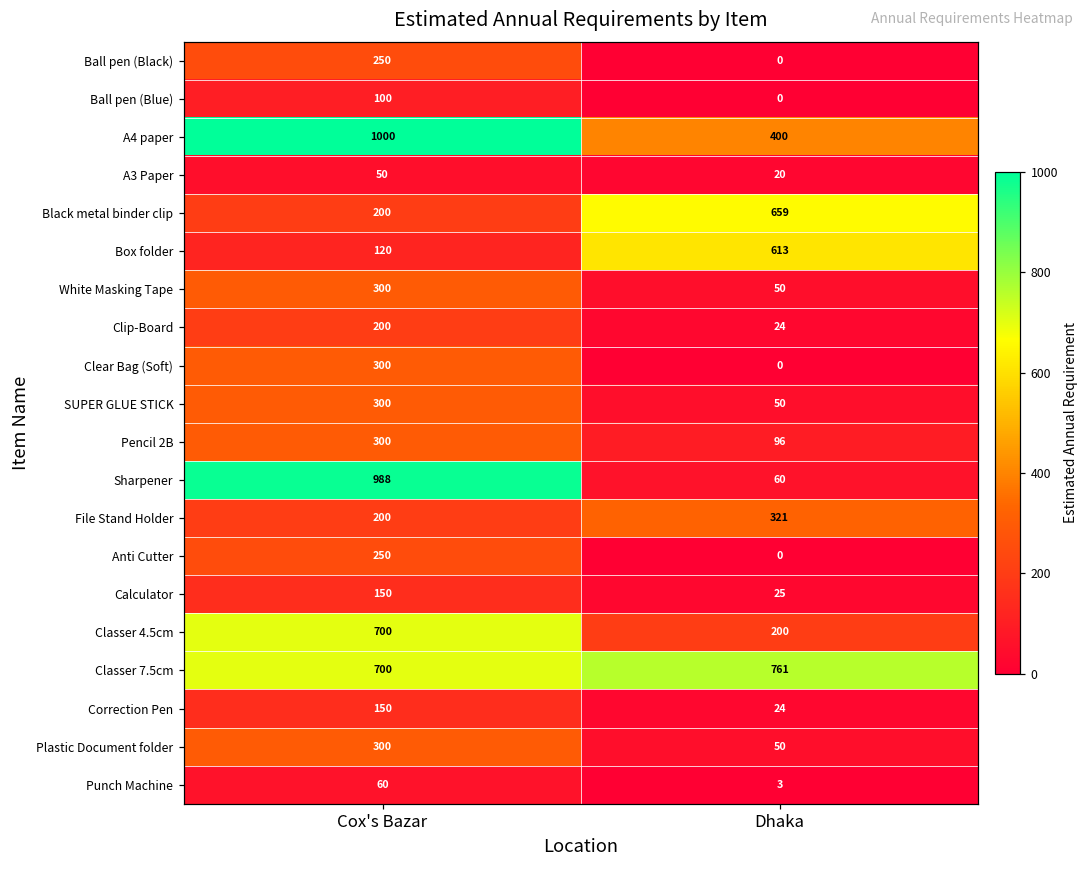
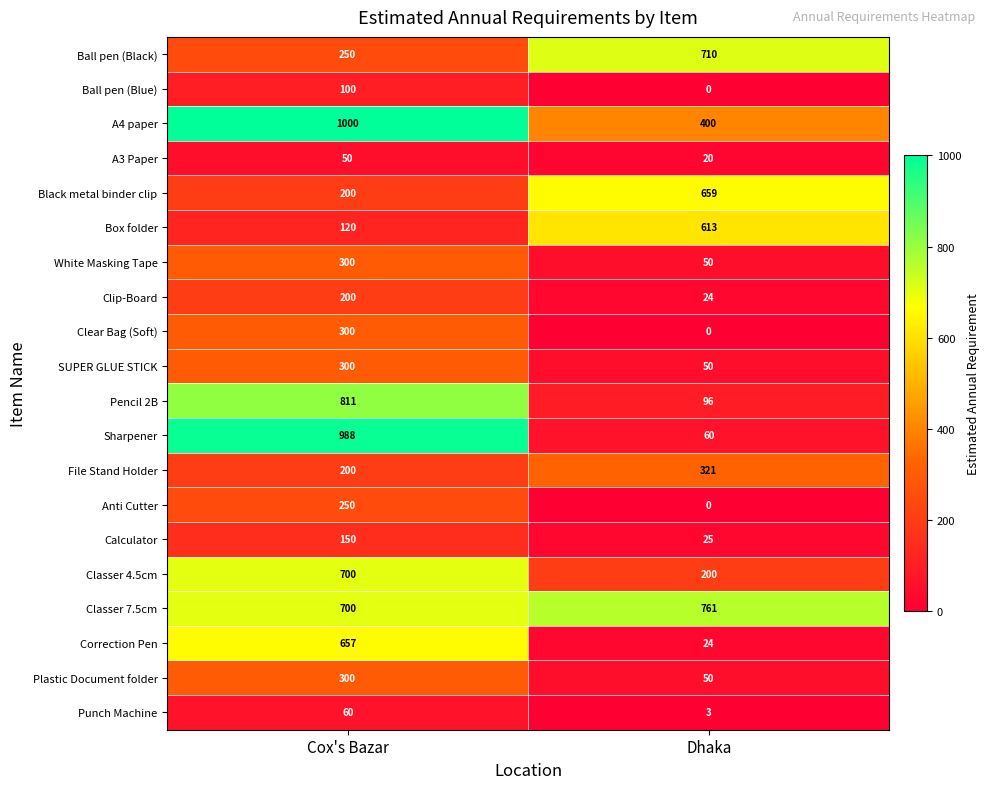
  {
    "Ball pen (Black)": {
      "Cox's Bazar": 250,
-     "Dhaka": 0
+     "Dhaka": 710
    },
    "Ball pen (Blue)": {
      "Cox's Bazar": 100,
      "Dhaka": 0
    },
    "A4 paper": {
      "Cox's Bazar": 1000,
      "Dhaka": 400
    },
    "A3 Paper": {
      "Cox's Bazar": 50,
      "Dhaka": 20
    },
    "Black metal binder clip": {
      "Cox's Bazar": 200,
      "Dhaka": 659
    },
    "Box folder": {
      "Cox's Bazar": 120,
      "Dhaka": 613
    },
    "White Masking Tape": {
      "Cox's Bazar": 300,
      "Dhaka": 50
    },
    "Clip-Board": {
      "Cox's Bazar": 200,
      "Dhaka": 24
    },
    "Clear Bag (Soft)": {
      "Cox's Bazar": 300,
      "Dhaka": 0
    },
    "SUPER GLUE STICK": {
      "Cox's Bazar": 300,
      "Dhaka": 50
    },
    "Pencil 2B": {
-     "Cox's Bazar": 300,
+     "Cox's Bazar": 811,
      "Dhaka": 96
    },
    "Sharpener": {
      "Cox's Bazar": 988,
      "Dhaka": 60
    },
    "File Stand Holder": {
      "Cox's Bazar": 200,
      "Dhaka": 321
    },
    "Anti Cutter": {
      "Cox's Bazar": 250,
      "Dhaka": 0
    },
    "Calculator": {
      "Cox's Bazar": 150,
      "Dhaka": 25
    },
    "Classer 4.5cm": {
      "Cox's Bazar": 700,
      "Dhaka": 200
    },
    "Classer 7.5cm": {
      "Cox's Bazar": 700,
      "Dhaka": 761
    },
    "Correction Pen": {
-     "Cox's Bazar": 150,
+     "Cox's Bazar": 657,
      "Dhaka": 24
    },
    "Plastic Document folder": {
      "Cox's Bazar": 300,
      "Dhaka": 50
    },
    "Punch Machine": {
      "Cox's Bazar": 60,
      "Dhaka": 3
    }
  }
